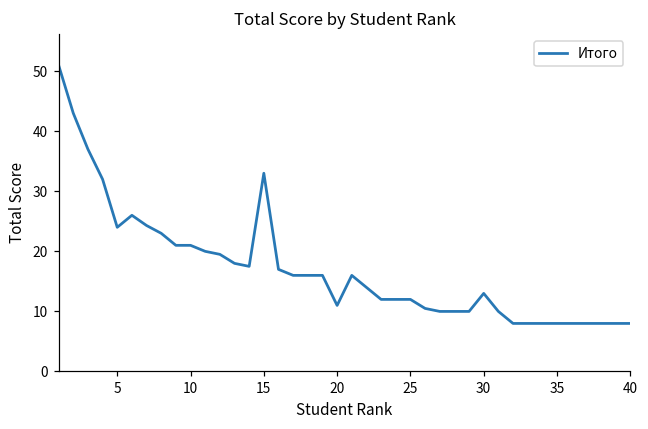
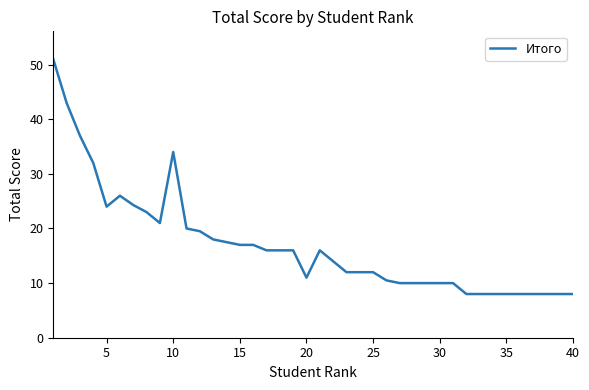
  {
    "5": 24,
-   "10": 21,
-   "15": 33,
+   "10": 34,
+   "15": 17,
    "20": 11,
    "25": 12,
-   "30": 13,
+   "30": 10,
    "35": 8,
    "40": 8
  }
